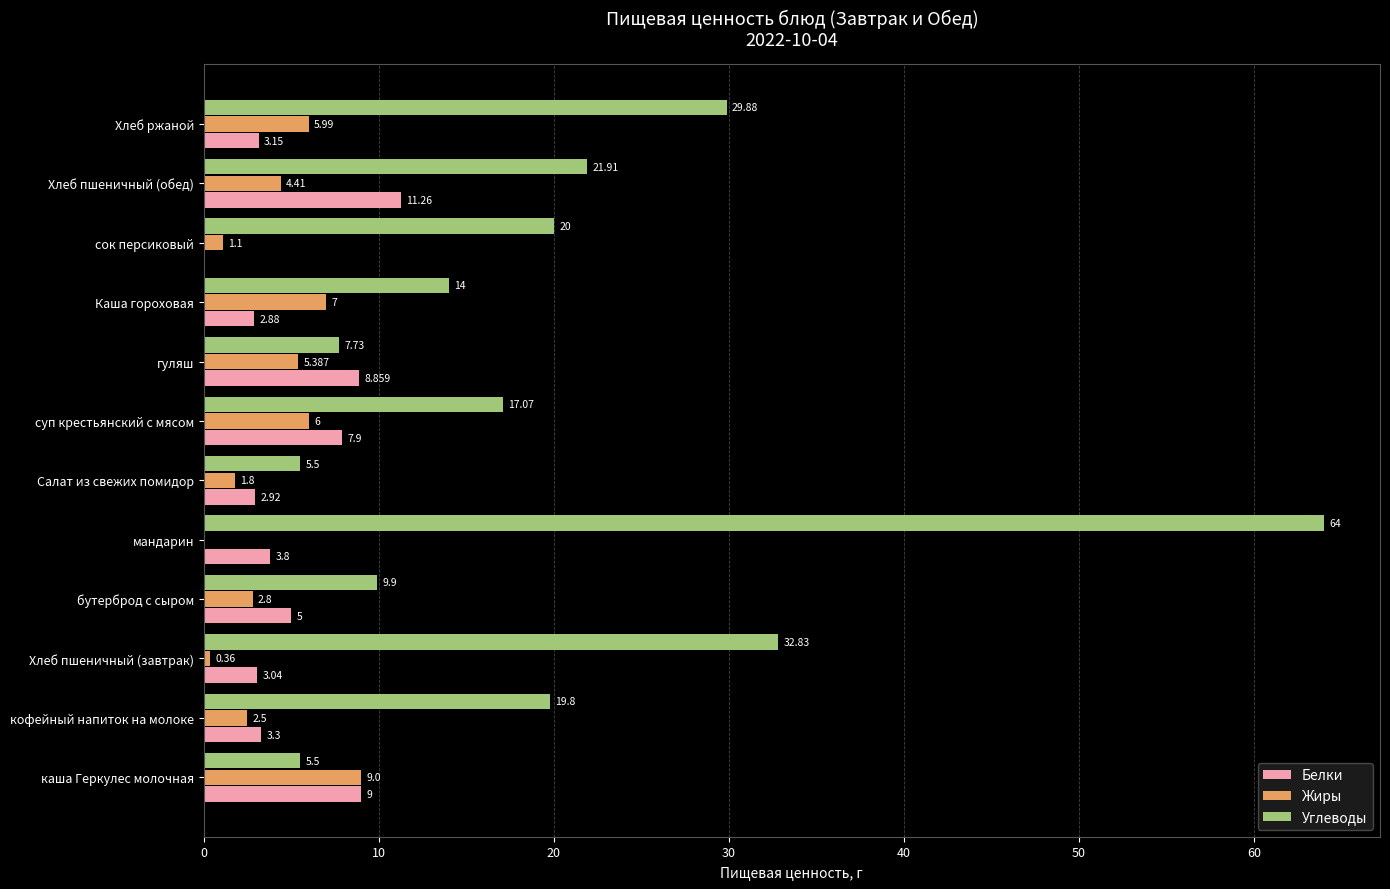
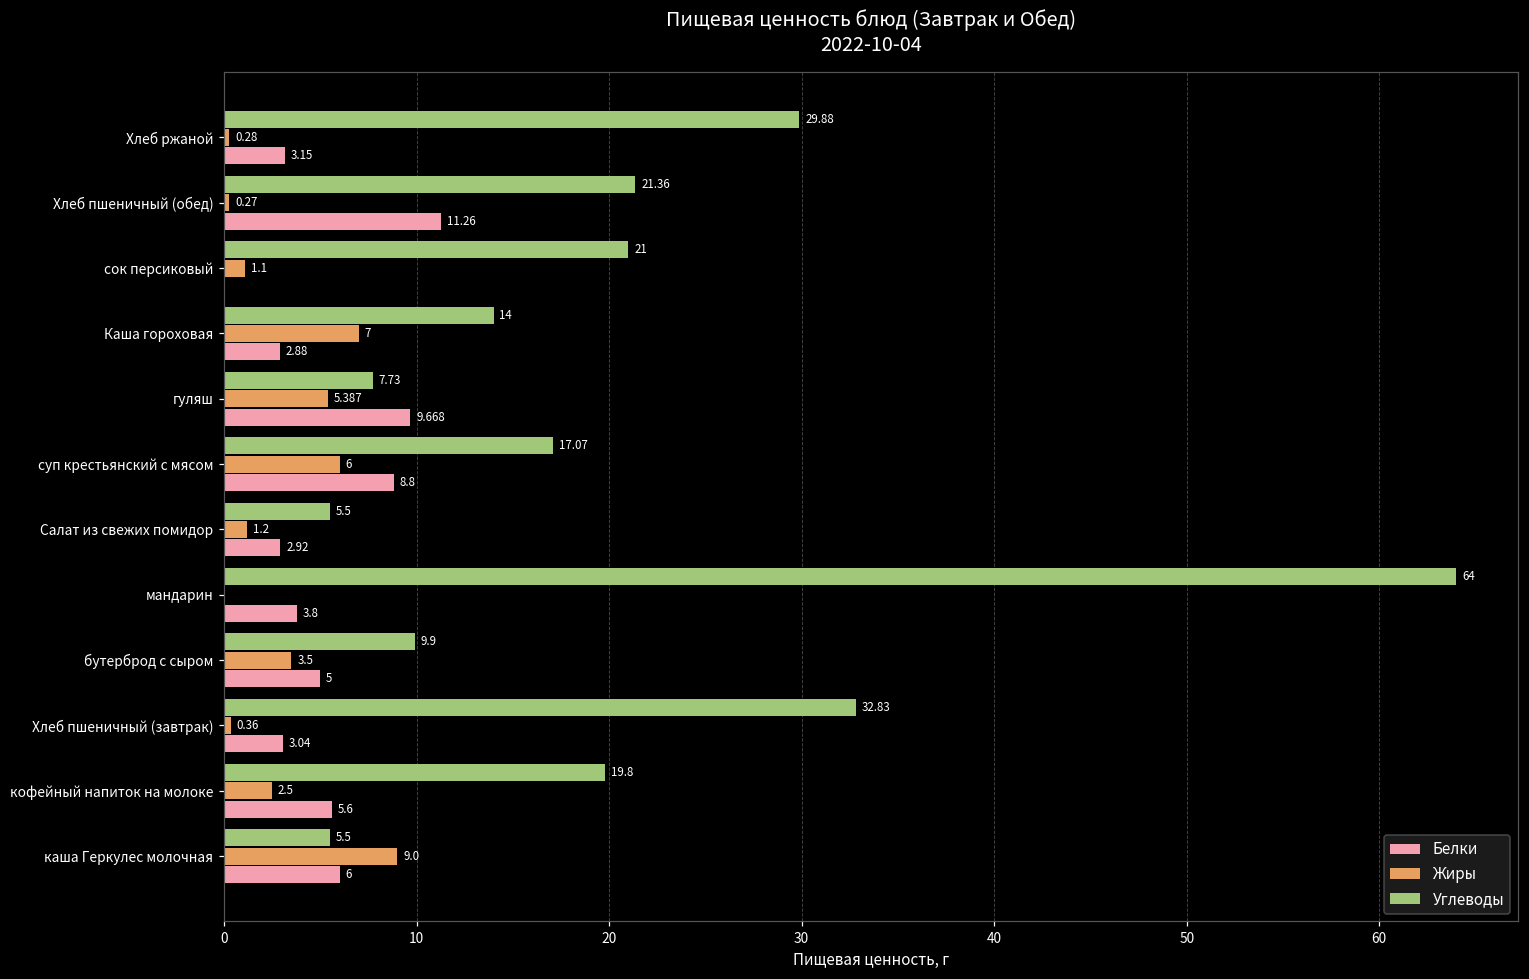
  {
    "Белки": {
      "Хлеб ржаной": 3.15,
      "Хлеб пшеничный (обед)": 11.26,
      "Каша гороховая": 2.88,
-     "гуляш": 8.859,
-     "суп крестьянский с мясом": 7.9,
+     "гуляш": 9.668,
+     "суп крестьянский с мясом": 8.8,
      "Салат из свежих помидор": 2.92,
      "мандарин": 3.8,
      "бутерброд с сыром": 5,
      "Хлеб пшеничный (завтрак)": 3.04,
-     "кофейный напиток на молоке": 3.3,
-     "каша Геркулес молочная": 9
+     "кофейный напиток на молоке": 5.6,
+     "каша Геркулес молочная": 6
    },
    "Жиры": {
-     "Хлеб ржаной": 5.99,
-     "Хлеб пшеничный (обед)": 4.41,
+     "Хлеб ржаной": 0.28,
+     "Хлеб пшеничный (обед)": 0.27,
      "сок персиковый": 1.1,
      "Каша гороховая": 7,
      "гуляш": 5.387,
      "суп крестьянский с мясом": 6,
-     "Салат из свежих помидор": 1.8,
-     "бутерброд с сыром": 2.8,
+     "Салат из свежих помидор": 1.2,
+     "бутерброд с сыром": 3.5,
      "Хлеб пшеничный (завтрак)": 0.36,
      "кофейный напиток на молоке": 2.5,
      "каша Геркулес молочная": 9.0
    },
    "Углеводы": {
      "Хлеб ржаной": 29.88,
-     "Хлеб пшеничный (обед)": 21.91,
-     "сок персиковый": 20,
+     "Хлеб пшеничный (обед)": 21.36,
+     "сок персиковый": 21,
      "Каша гороховая": 14,
      "гуляш": 7.73,
      "суп крестьянский с мясом": 17.07,
      "Салат из свежих помидор": 5.5,
      "мандарин": 64,
      "бутерброд с сыром": 9.9,
      "Хлеб пшеничный (завтрак)": 32.83,
      "кофейный напиток на молоке": 19.8,
      "каша Геркулес молочная": 5.5
    }
  }
